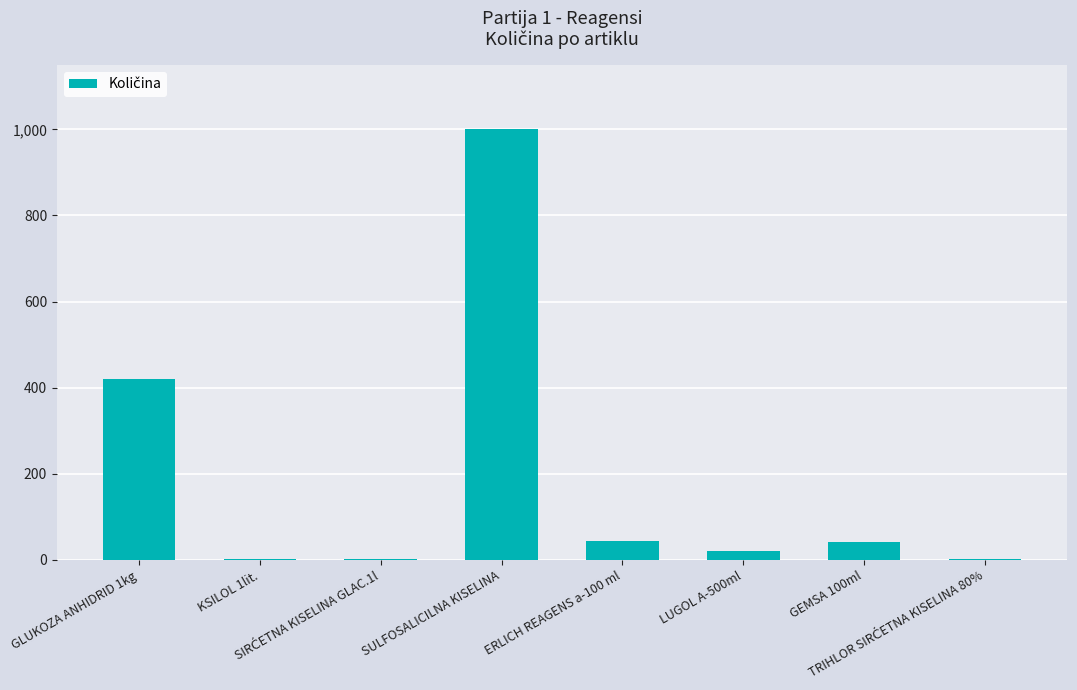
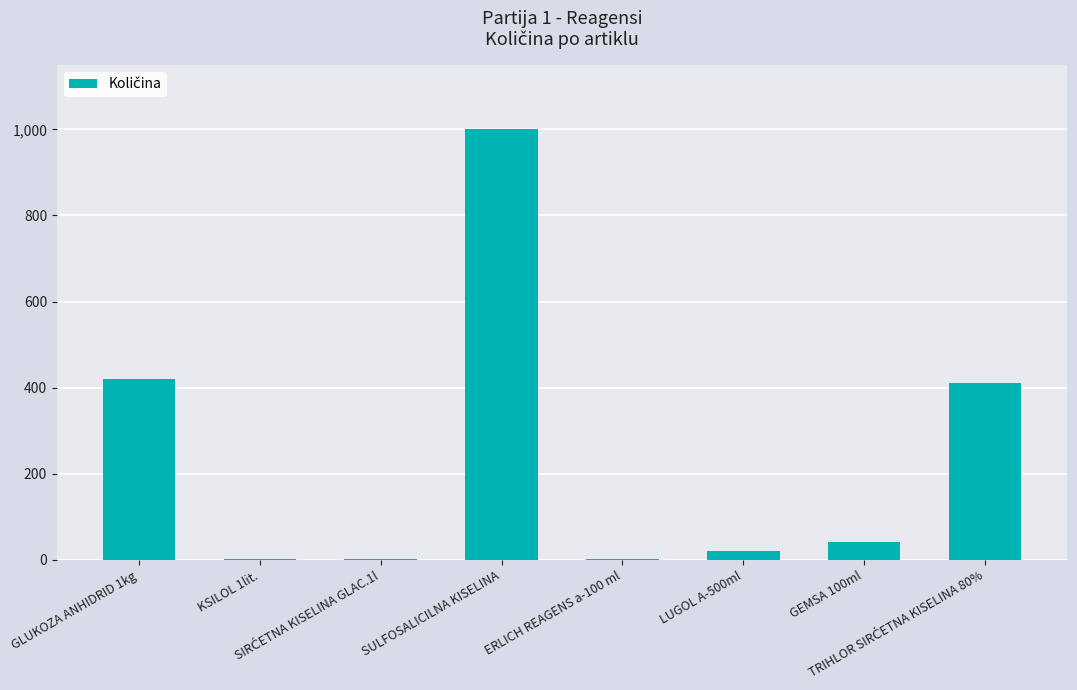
  {
    "GLUKOZA ANHIDRID 1kg": "420",
    "SULFOSALICILNA KISELINA": "1,000",
-   "ERLICH REAGENS a-100 ml": "40",
+   "ERLICH REAGENS a-100 ml": "0",
    "LUGOL A-500ml": "20",
    "GEMSA 100ml": "40",
-   "TRIHLOR SIRĆETNA KISELINA 80%": "0"
+   "TRIHLOR SIRĆETNA KISELINA 80%": "410"
  }
